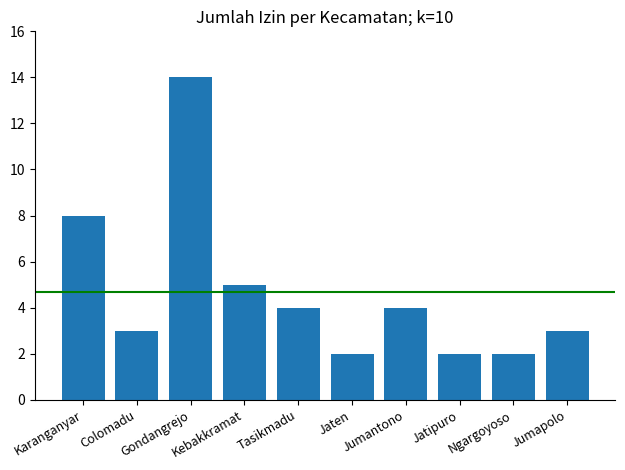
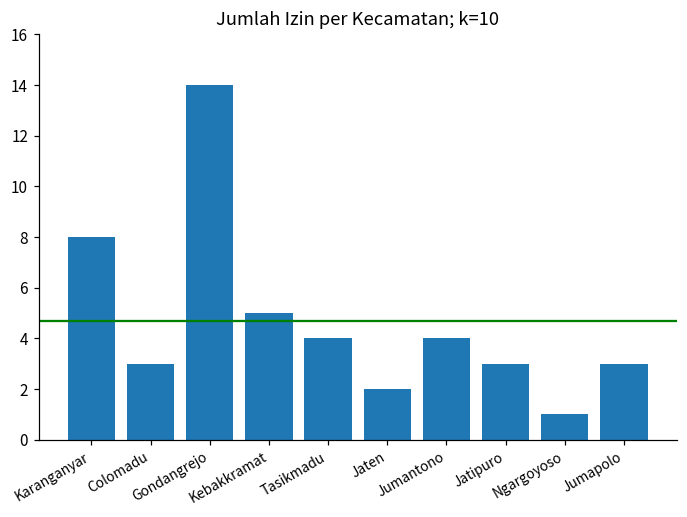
  {
    "Karanganyar": 8,
    "Colomadu": 3,
    "Gondangrejo": 14,
    "Kebakkramat": 5,
    "Tasikmadu": 4,
    "Jaten": 2,
    "Jumantono": 4,
-   "Jatipuro": 2,
-   "Ngargoyoso": 2,
+   "Jatipuro": 3,
+   "Ngargoyoso": 1,
    "Jumapolo": 3
  }
